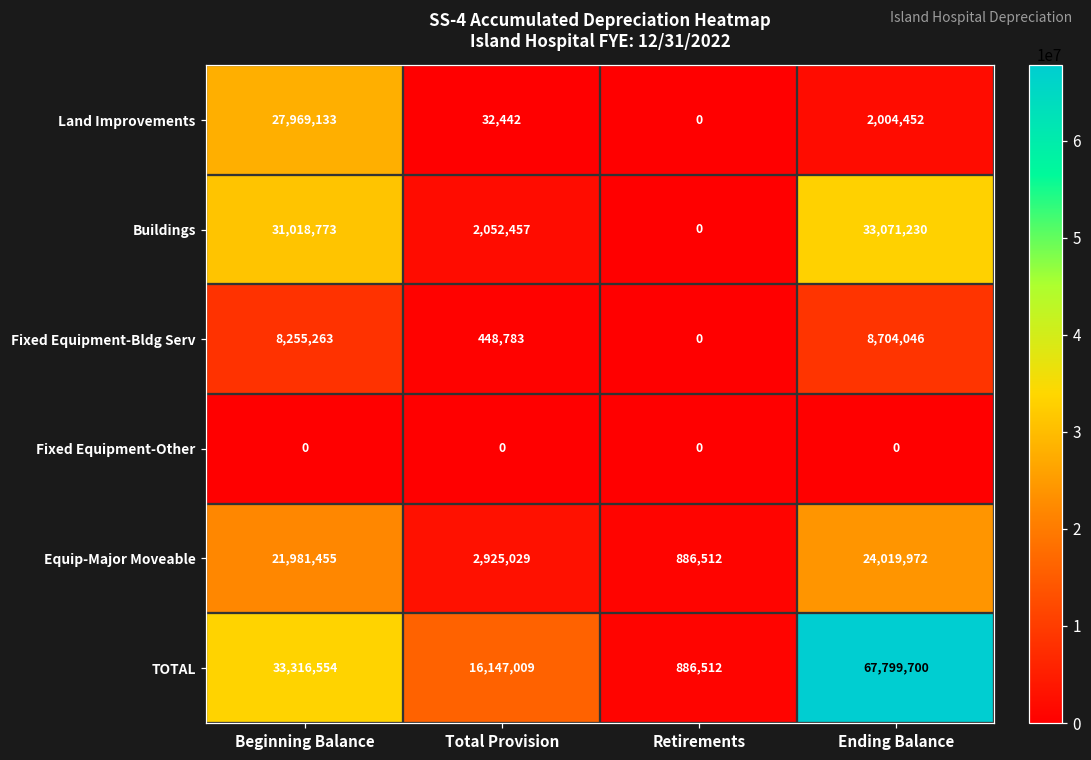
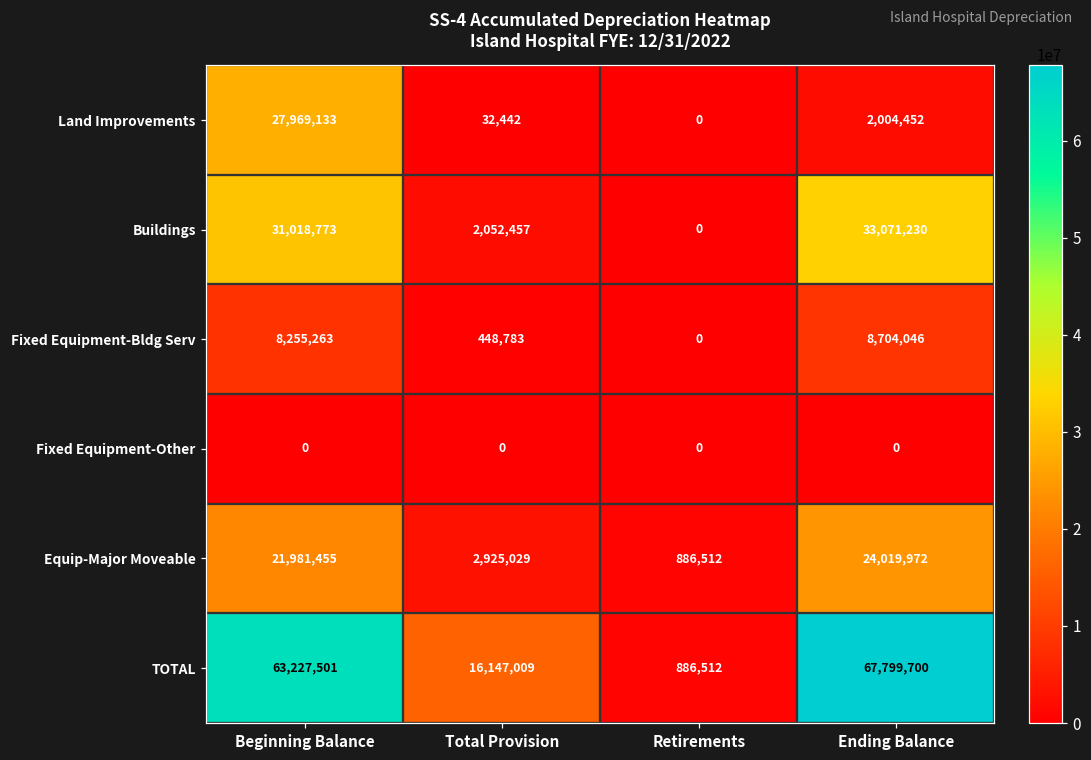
  {
    "Land Improvements": {
      "Beginning Balance": "27,969,133",
      "Total Provision": "32,442",
      "Retirements": "0",
      "Ending Balance": "2,004,452"
    },
    "Buildings": {
      "Beginning Balance": "31,018,773",
      "Total Provision": "2,052,457",
      "Retirements": "0",
      "Ending Balance": "33,071,230"
    },
    "Fixed Equipment-Bldg Serv": {
      "Beginning Balance": "8,255,263",
      "Total Provision": "448,783",
      "Retirements": "0",
      "Ending Balance": "8,704,046"
    },
    "Fixed Equipment-Other": {
      "Beginning Balance": "0",
      "Total Provision": "0",
      "Retirements": "0",
      "Ending Balance": "0"
    },
    "Equip-Major Moveable": {
      "Beginning Balance": "21,981,455",
      "Total Provision": "2,925,029",
      "Retirements": "886,512",
      "Ending Balance": "24,019,972"
    },
    "TOTAL": {
-     "Beginning Balance": "33,316,554",
+     "Beginning Balance": "63,227,501",
      "Total Provision": "16,147,009",
      "Retirements": "886,512",
      "Ending Balance": "67,799,700"
    }
  }
